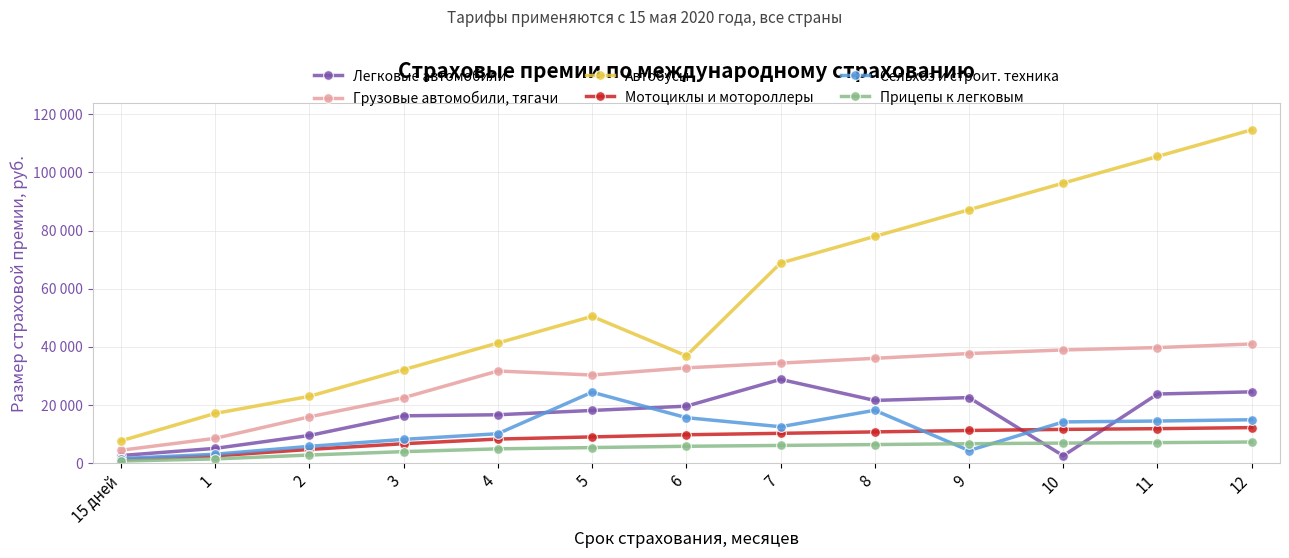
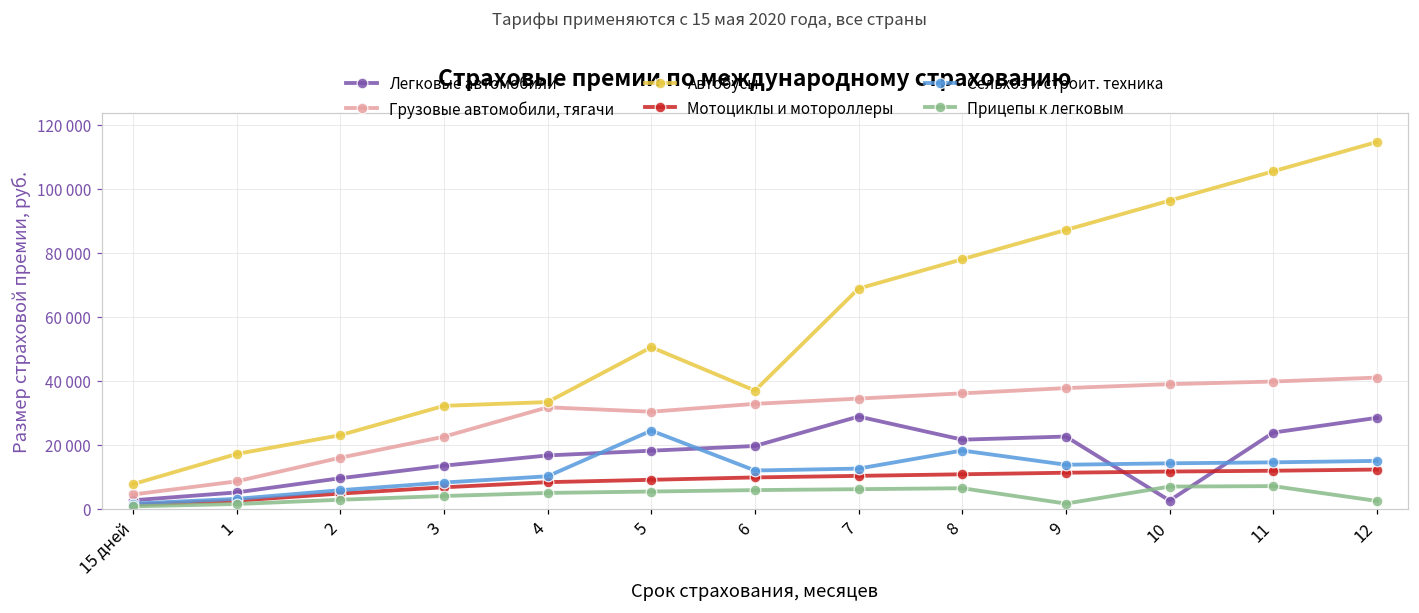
  {
    "Легковые автомобили": {
      "15 дней": 3000,
      "1": 5000,
      "2": 10000,
-     "3": 16000,
+     "3": 14000,
      "4": 17000,
      "5": 18000,
      "6": 20000,
      "7": 29000,
      "8": 22000,
      "9": 23000,
      "10": 3000,
      "11": 24000,
-     "12": 25000
+     "12": 28000
    },
    "Грузовые автомобили, тягачи": {
      "15 дней": 5000,
      "1": 9000,
      "2": 16000,
      "3": 23000,
      "4": 32000,
      "5": 30000,
      "6": 33000,
      "7": 34000,
      "8": 36000,
      "9": 38000,
      "10": 39000,
      "11": 40000,
      "12": 41000
    },
    "Автобусы": {
      "15 дней": 8000,
      "1": 17000,
      "2": 23000,
      "3": 32000,
-     "4": 41000,
+     "4": 33000,
      "5": 51000,
      "6": 37000,
      "7": 69000,
      "8": 78000,
      "9": 87000,
      "10": 96000,
      "11": 105000,
      "12": 115000
    },
    "Мотоциклы и мотороллеры": {
      "2": 5000,
      "3": 7000,
      "4": 8000,
      "5": 9000,
      "6": 10000,
      "7": 10000,
      "8": 11000,
      "9": 11000,
      "10": 12000,
      "11": 12000,
      "12": 12000
    },
    "Сельхоз и строит. техника": {
      "2": 6000,
      "3": 8000,
      "4": 10000,
      "5": 24000,
-     "6": 16000,
+     "6": 12000,
      "7": 13000,
      "8": 18000,
-     "9": 4000,
+     "9": 14000,
      "10": 14000,
      "11": 15000,
      "12": 15000
    },
    "Прицепы к легковым": {
      "1": 2000,
      "2": 3000,
      "3": 4000,
      "4": 5000,
      "5": 5000,
      "6": 6000,
      "7": 6000,
      "8": 6000,
-     "9": 7000,
+     "9": 2000,
      "10": 7000,
      "11": 7000,
-     "12": 7000
+     "12": 2000
    }
  }
